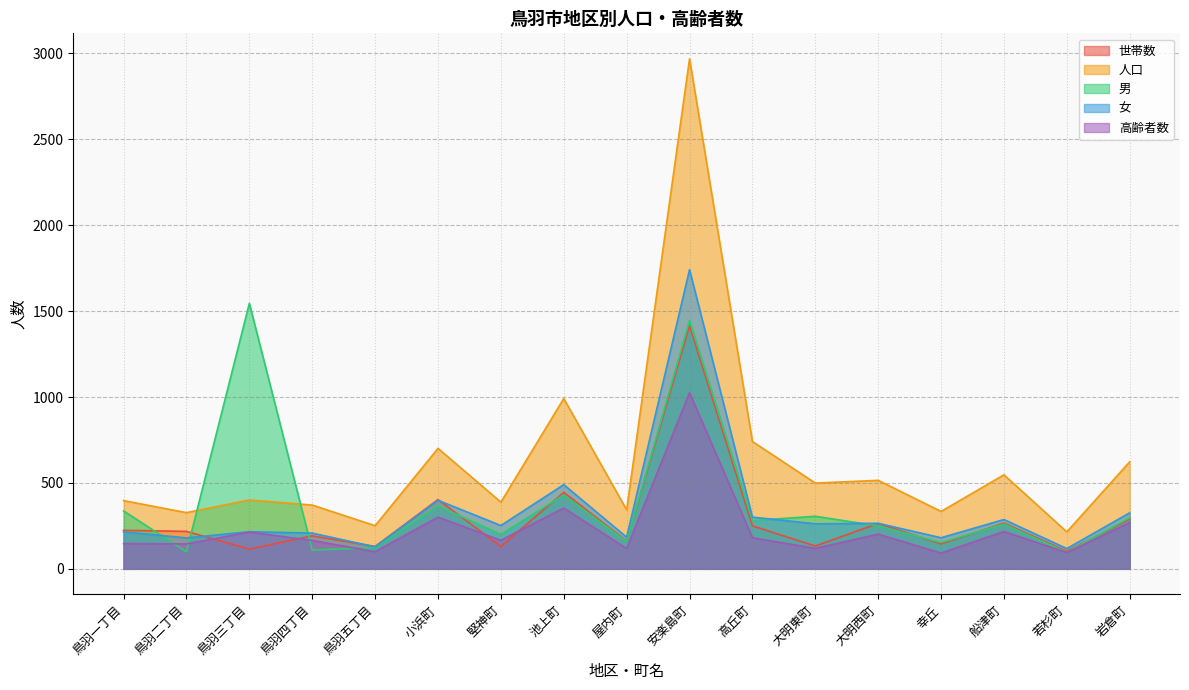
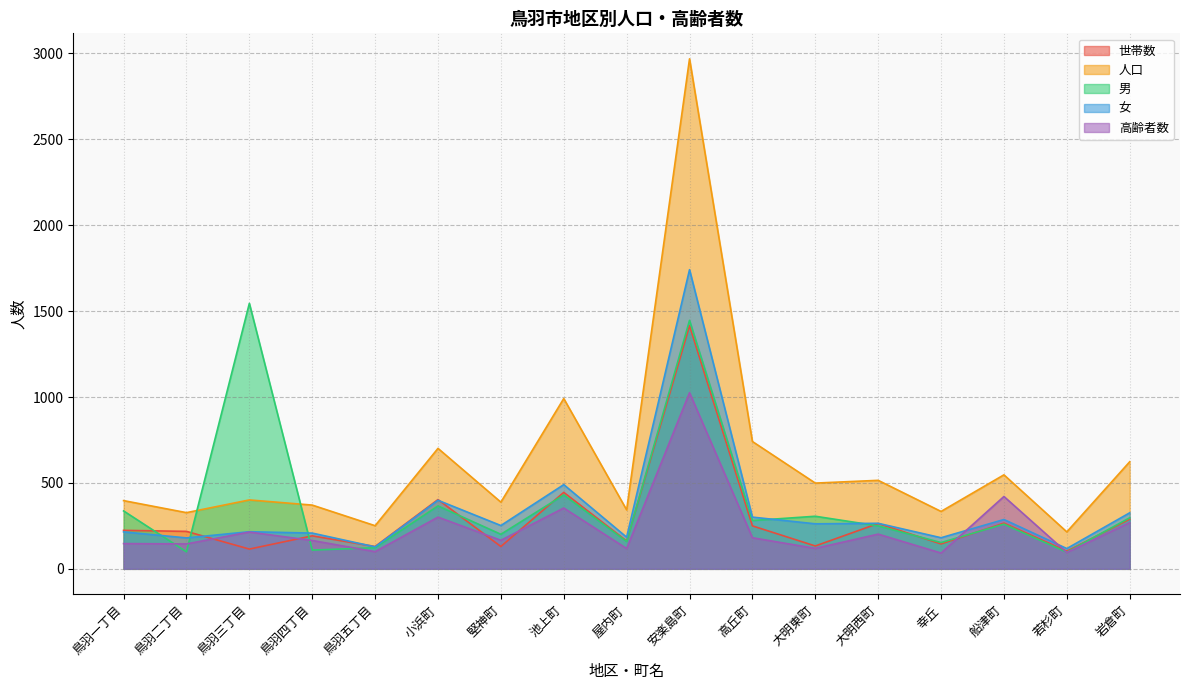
  {
    "世帯数": {
      "鳥羽二丁目": 220,
      "鳥羽三丁目": 120,
      "鳥羽四丁目": 190,
      "堅神町": 130,
      "安楽島町": 1420,
      "高丘町": 250
    },
    "人口": {
      "鳥羽一丁目": 400,
      "鳥羽二丁目": 330,
      "鳥羽三丁目": 400,
      "鳥羽四丁目": 370,
      "鳥羽五丁目": 250,
      "小浜町": 700,
      "堅神町": 390,
      "池上町": 990,
      "屋内町": 340,
      "安楽島町": 2970,
      "高丘町": 740,
      "大明東町": 500,
      "大明西町": 520,
      "幸丘": 330,
      "船津町": 550,
      "若杉町": 220,
      "岩倉町": 620
    },
    "男": {
      "鳥羽一丁目": 340,
      "鳥羽二丁目": 100,
      "鳥羽三丁目": 1550,
      "鳥羽四丁目": 110,
      "小浜町": 370,
      "堅神町": 200,
      "安楽島町": 1450,
      "高丘町": 280,
      "大明東町": 310
    },
    "女": {
      "鳥羽二丁目": 180,
      "鳥羽四丁目": 210,
      "堅神町": 250,
      "池上町": 490,
      "屋内町": 180,
      "安楽島町": 1740,
      "高丘町": 300,
      "大明東町": 260,
      "幸丘": 180,
      "船津町": 290,
      "岩倉町": 330
    },
    "高齢者数": {
      "鳥羽一丁目": 150,
      "鳥羽二丁目": 150,
      "鳥羽四丁目": 170,
      "鳥羽五丁目": 100,
      "小浜町": 300,
      "堅神町": 170,
      "池上町": 350,
      "屋内町": 120,
      "安楽島町": 1030,
      "高丘町": 180,
      "大明西町": 200,
      "幸丘": 90,
-     "船津町": 220,
+     "船津町": 420,
      "岩倉町": 270
    }
  }
